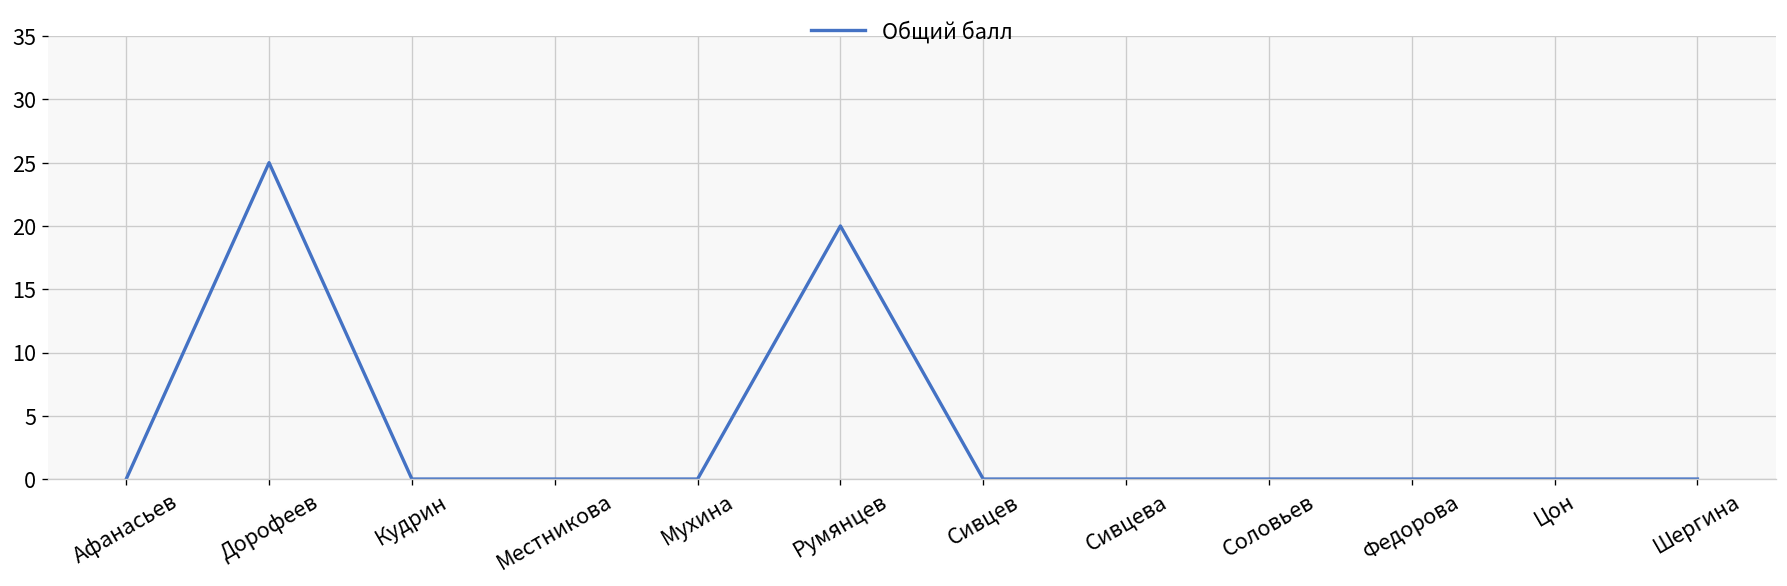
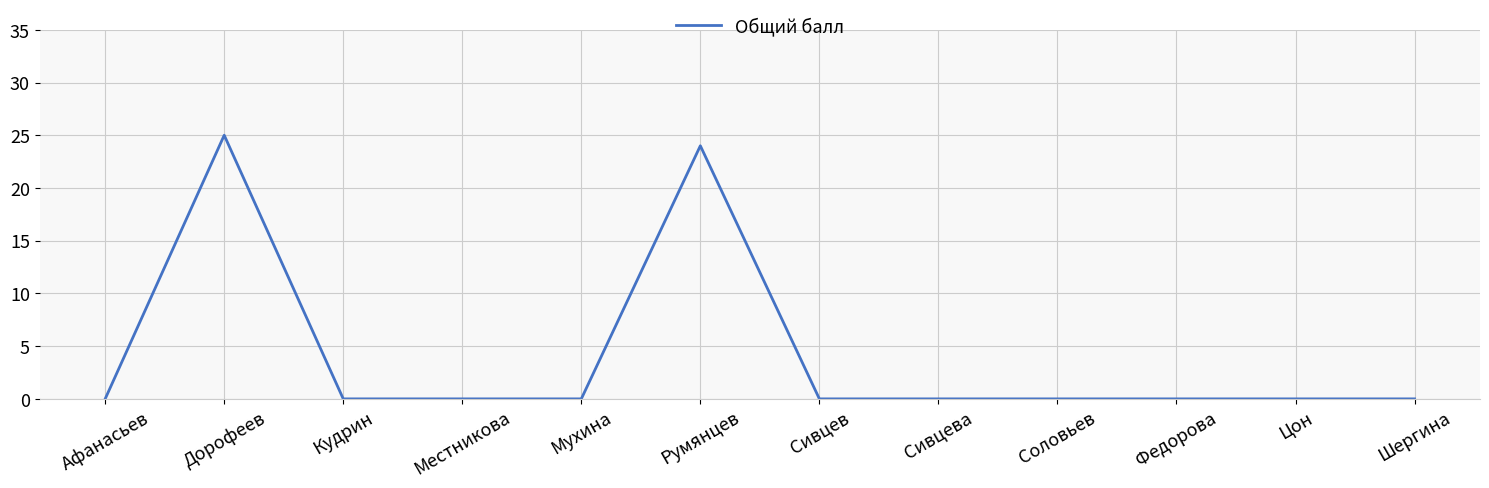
  {
    "Афанасьев": 0,
    "Дорофеев": 25,
    "Кудрин": 0,
    "Местникова": 0,
    "Мухина": 0,
-   "Румянцев": 20,
+   "Румянцев": 24,
    "Сивцев": 0,
    "Сивцева": 0,
    "Соловьев": 0,
    "Федорова": 0,
    "Цон": 0,
    "Шергина": 0
  }
